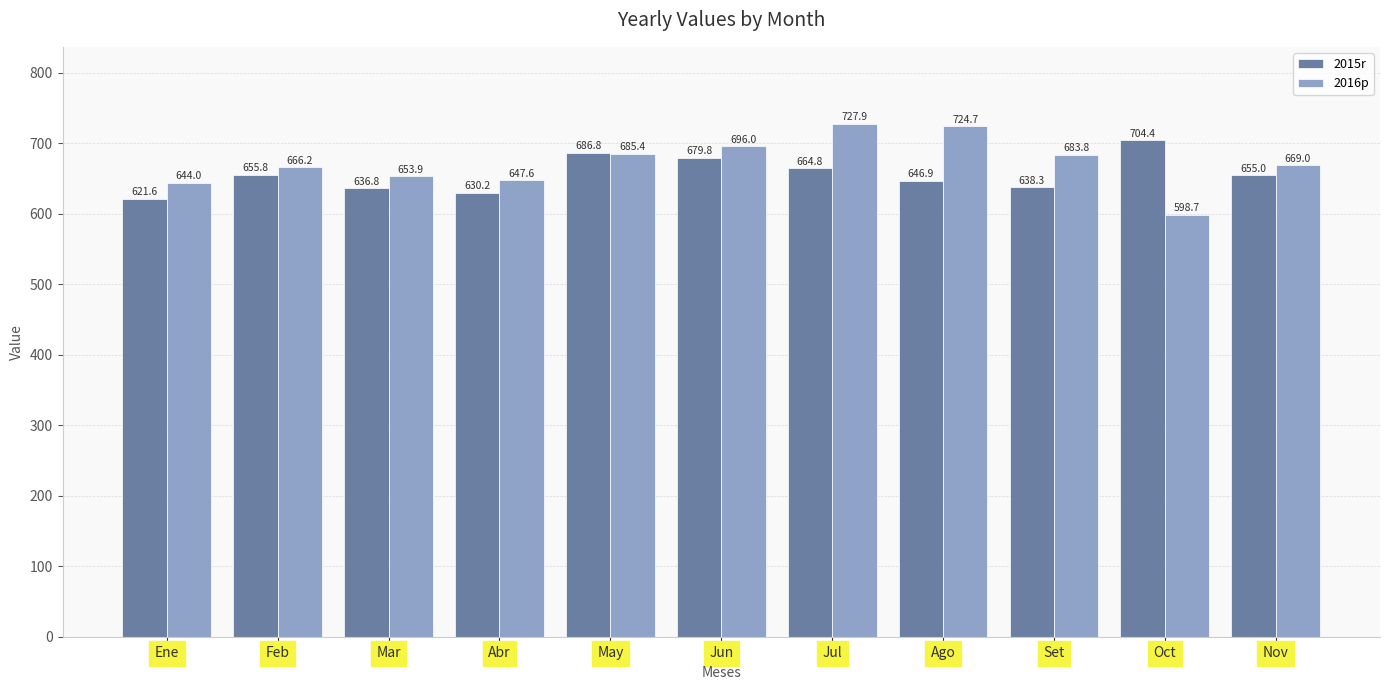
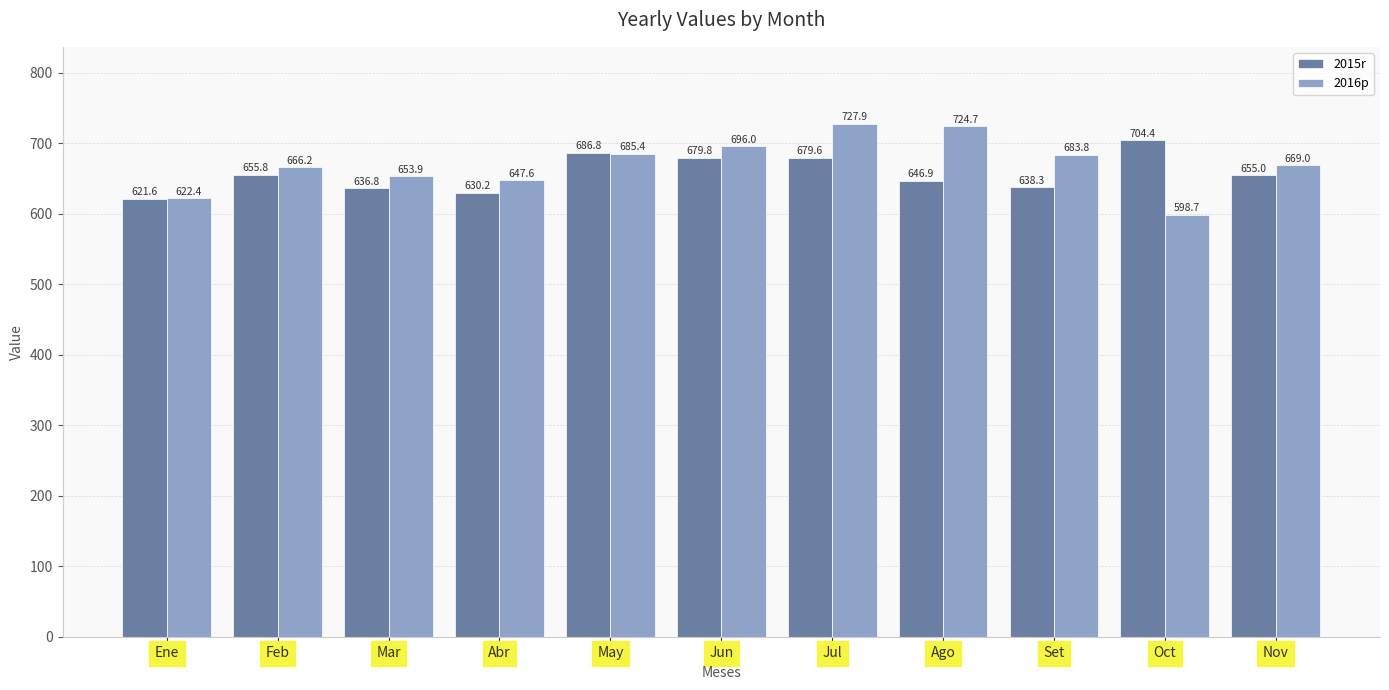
  {
    "2015r": {
      "Ene": 621.6,
      "Feb": 655.8,
      "Mar": 636.8,
      "Abr": 630.2,
      "May": 686.8,
      "Jun": 679.8,
-     "Jul": 664.8,
+     "Jul": 679.6,
      "Ago": 646.9,
      "Set": 638.3,
      "Oct": 704.4,
      "Nov": 655.0
    },
    "2016p": {
-     "Ene": 644.0,
+     "Ene": 622.4,
      "Feb": 666.2,
      "Mar": 653.9,
      "Abr": 647.6,
      "May": 685.4,
      "Jun": 696.0,
      "Jul": 727.9,
      "Ago": 724.7,
      "Set": 683.8,
      "Oct": 598.7,
      "Nov": 669.0
    }
  }
